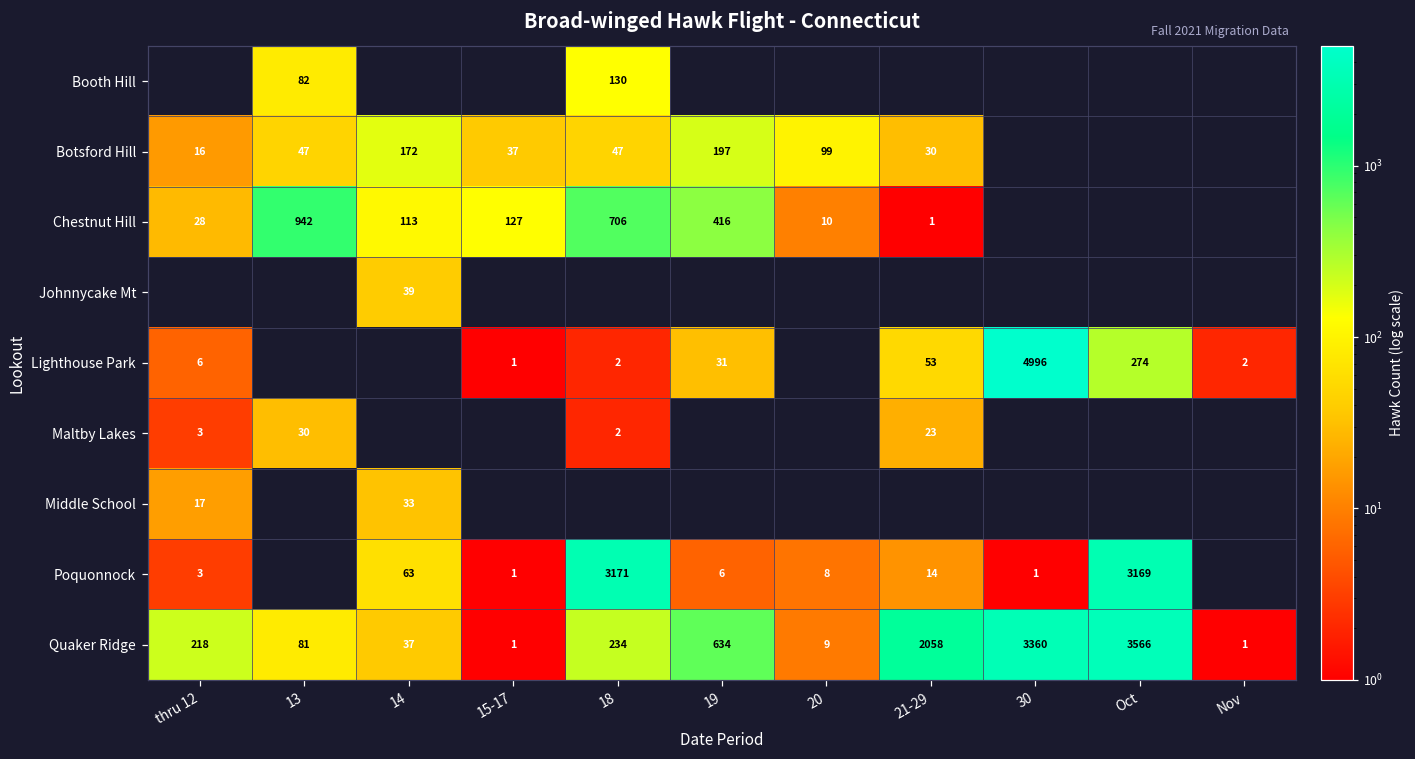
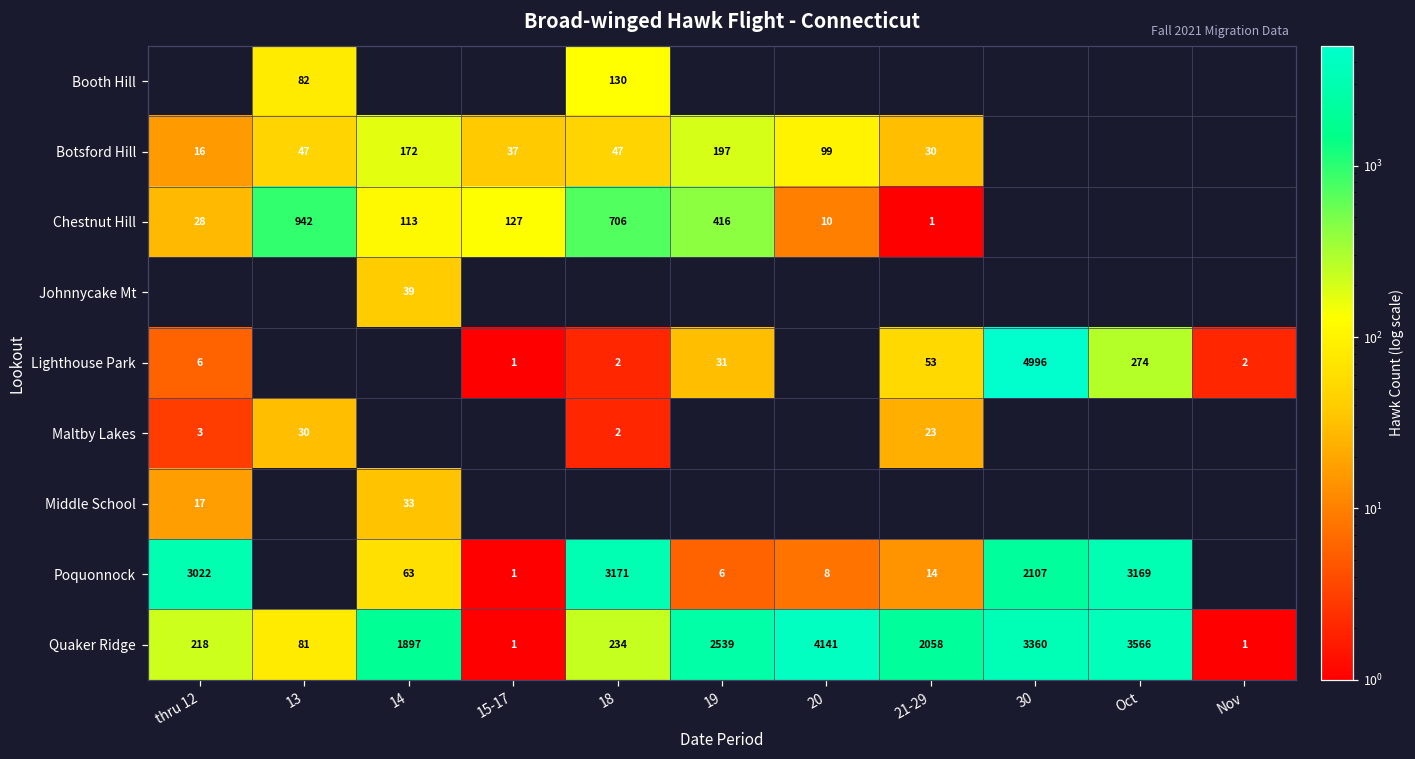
  {
    "Booth Hill": {
      "13": 82,
      "18": 130
    },
    "Botsford Hill": {
      "thru 12": 16,
      "13": 47,
      "14": 172,
      "15-17": 37,
      "18": 47,
      "19": 197,
      "20": 99,
      "21-29": 30
    },
    "Chestnut Hill": {
      "thru 12": 28,
      "13": 942,
      "14": 113,
      "15-17": 127,
      "18": 706,
      "19": 416,
      "20": 10,
      "21-29": 1
    },
    "Johnnycake Mt": {
      "14": 39
    },
    "Lighthouse Park": {
      "thru 12": 6,
      "15-17": 1,
      "18": 2,
      "19": 31,
      "21-29": 53,
      "30": 4996,
      "Oct": 274,
      "Nov": 2
    },
    "Maltby Lakes": {
      "thru 12": 3,
      "13": 30,
      "18": 2,
      "21-29": 23
    },
    "Middle School": {
      "thru 12": 17,
      "14": 33
    },
    "Poquonnock": {
-     "thru 12": 3,
+     "thru 12": 3022,
      "14": 63,
      "15-17": 1,
      "18": 3171,
      "19": 6,
      "20": 8,
      "21-29": 14,
-     "30": 1,
+     "30": 2107,
      "Oct": 3169
    },
    "Quaker Ridge": {
      "thru 12": 218,
      "13": 81,
-     "14": 37,
+     "14": 1897,
      "15-17": 1,
      "18": 234,
-     "19": 634,
-     "20": 9,
+     "19": 2539,
+     "20": 4141,
      "21-29": 2058,
      "30": 3360,
      "Oct": 3566,
      "Nov": 1
    }
  }
